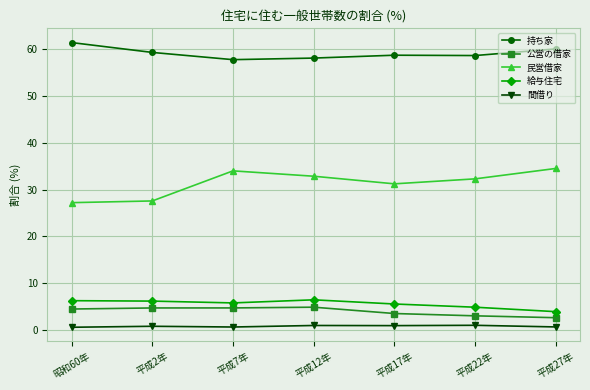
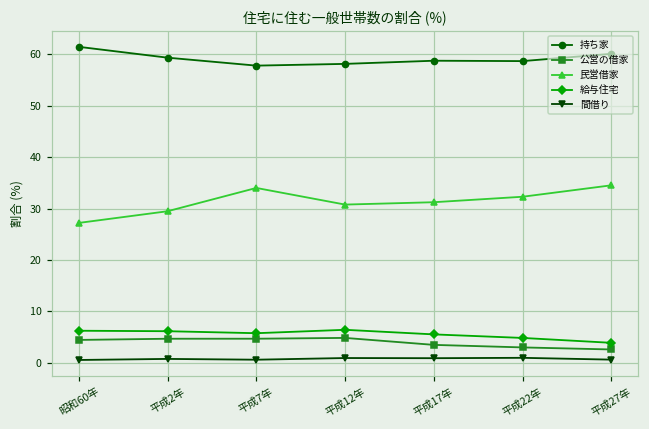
  {
    "民営借家": {
      "昭和60年": 27,
-     "平成2年": 28,
+     "平成2年": 29,
      "平成7年": 34,
-     "平成12年": 33,
+     "平成12年": 31,
      "平成17年": 31,
      "平成22年": 32,
      "平成27年": 35
    }
  }
